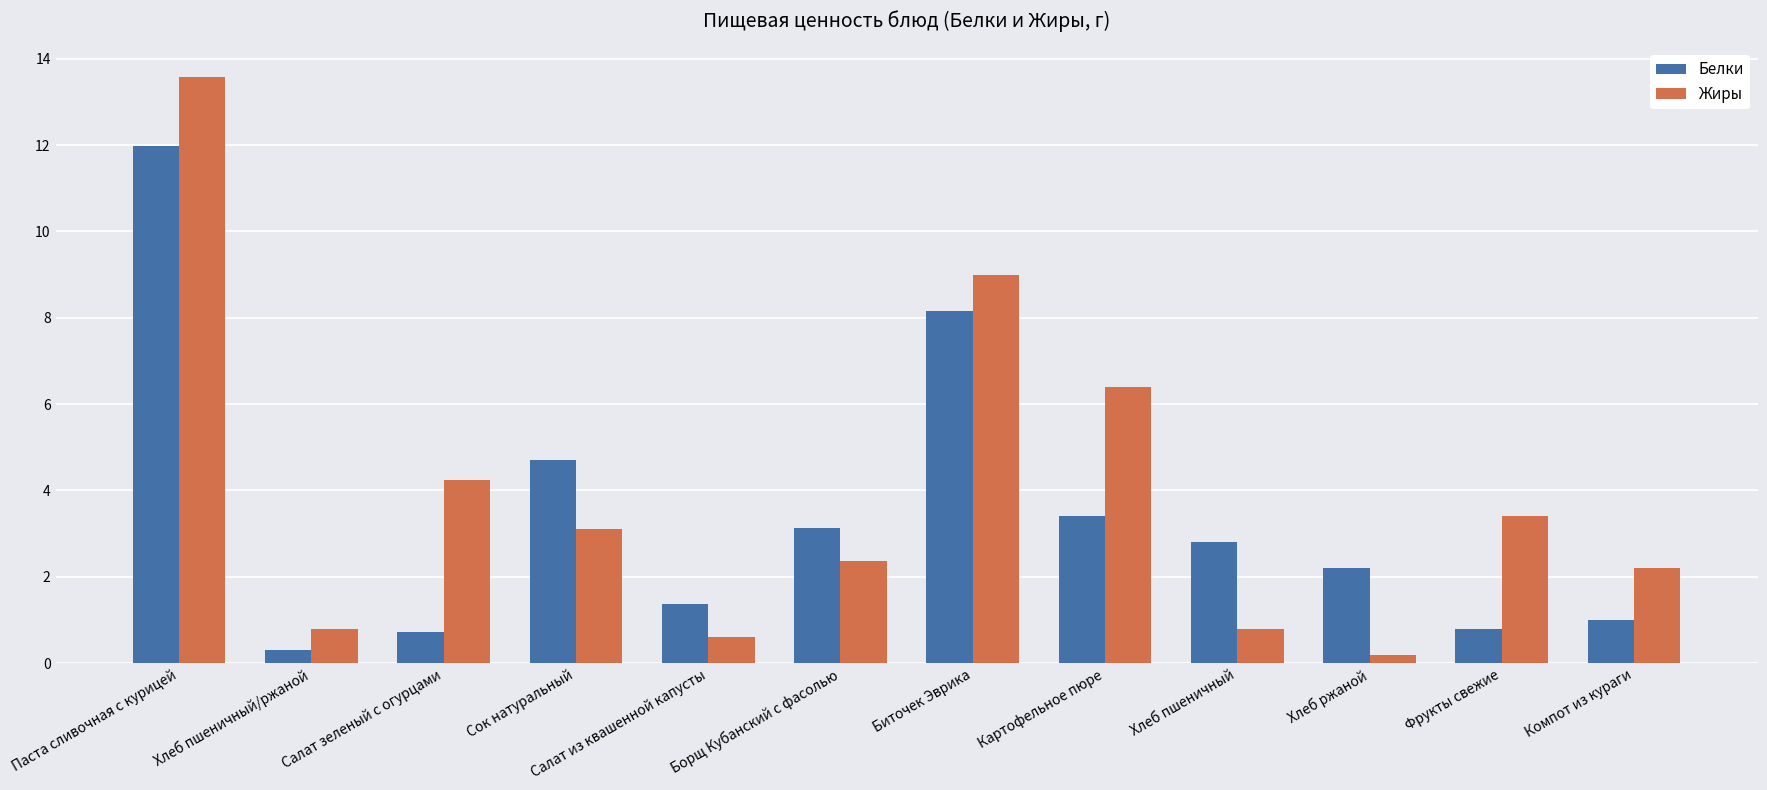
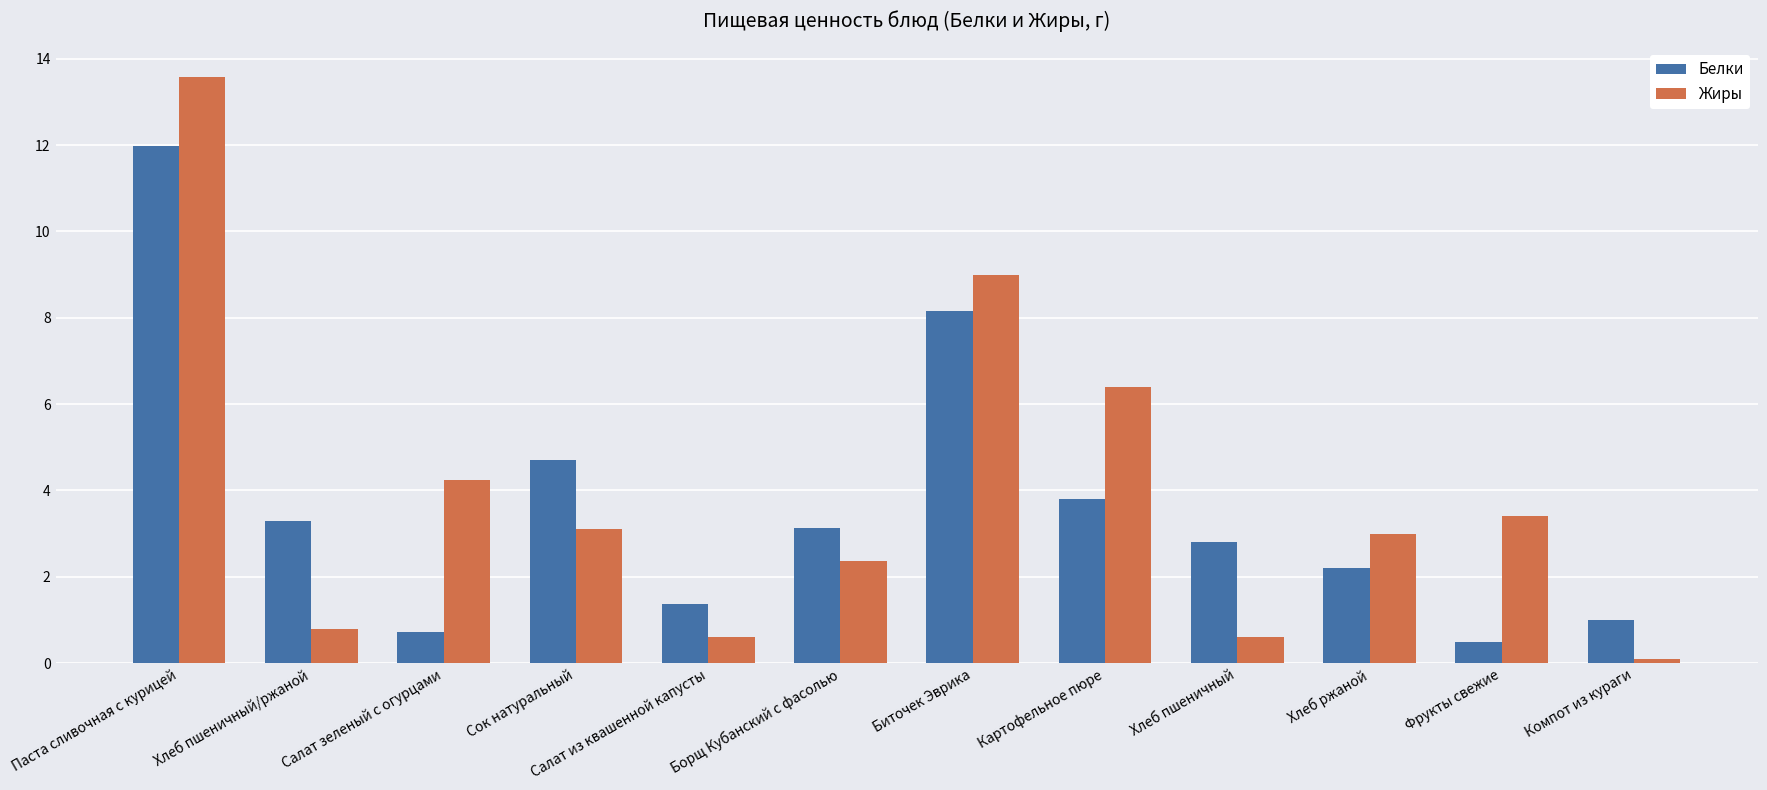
  {
    "Белки": {
      "Паста сливочная с курицей": 12.0,
-     "Хлеб пшеничный/ржаной": 0.3,
+     "Хлеб пшеничный/ржаной": 3.3,
      "Салат зеленый с огурцами": 0.7,
      "Сок натуральный": 4.7,
      "Салат из квашенной капусты": 1.4,
      "Борщ Кубанский с фасолью": 3.1,
      "Биточек Эврика": 8.2,
-     "Картофельное пюре": 3.4,
+     "Картофельное пюре": 3.8,
      "Хлеб пшеничный": 2.8,
      "Хлеб ржаной": 2.2,
-     "Фрукты свежие": 0.8,
+     "Фрукты свежие": 0.5,
      "Компот из кураги": 1.0
    },
    "Жиры": {
      "Паста сливочная с курицей": 13.6,
      "Хлеб пшеничный/ржаной": 0.8,
      "Салат зеленый с огурцами": 4.2,
      "Сок натуральный": 3.1,
      "Салат из квашенной капусты": 0.6,
      "Борщ Кубанский с фасолью": 2.4,
      "Биточек Эврика": 9.0,
      "Картофельное пюре": 6.4,
-     "Хлеб пшеничный": 0.8,
-     "Хлеб ржаной": 0.2,
+     "Хлеб пшеничный": 0.6,
+     "Хлеб ржаной": 3.0,
      "Фрукты свежие": 3.4,
-     "Компот из кураги": 2.2
+     "Компот из кураги": 0.1
    }
  }
